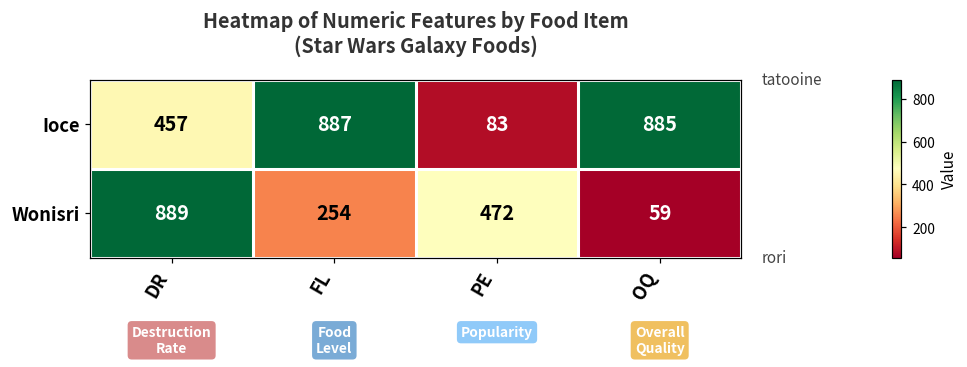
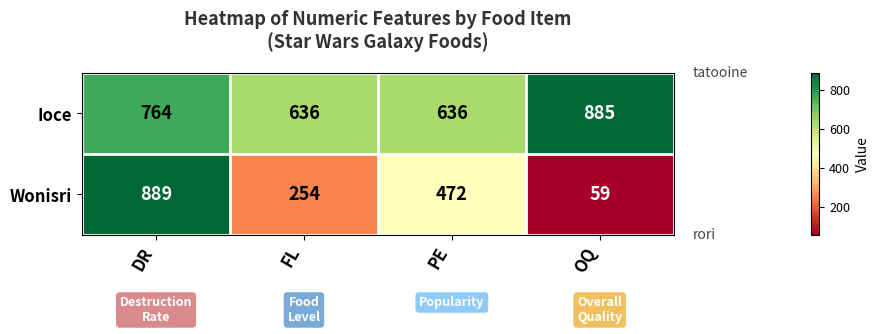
  {
    "Ioce": {
-     "DR": 457,
-     "FL": 887,
-     "PE": 83,
+     "DR": 764,
+     "FL": 636,
+     "PE": 636,
      "OQ": 885
    },
    "Wonisri": {
      "DR": 889,
      "FL": 254,
      "PE": 472,
      "OQ": 59
    }
  }
